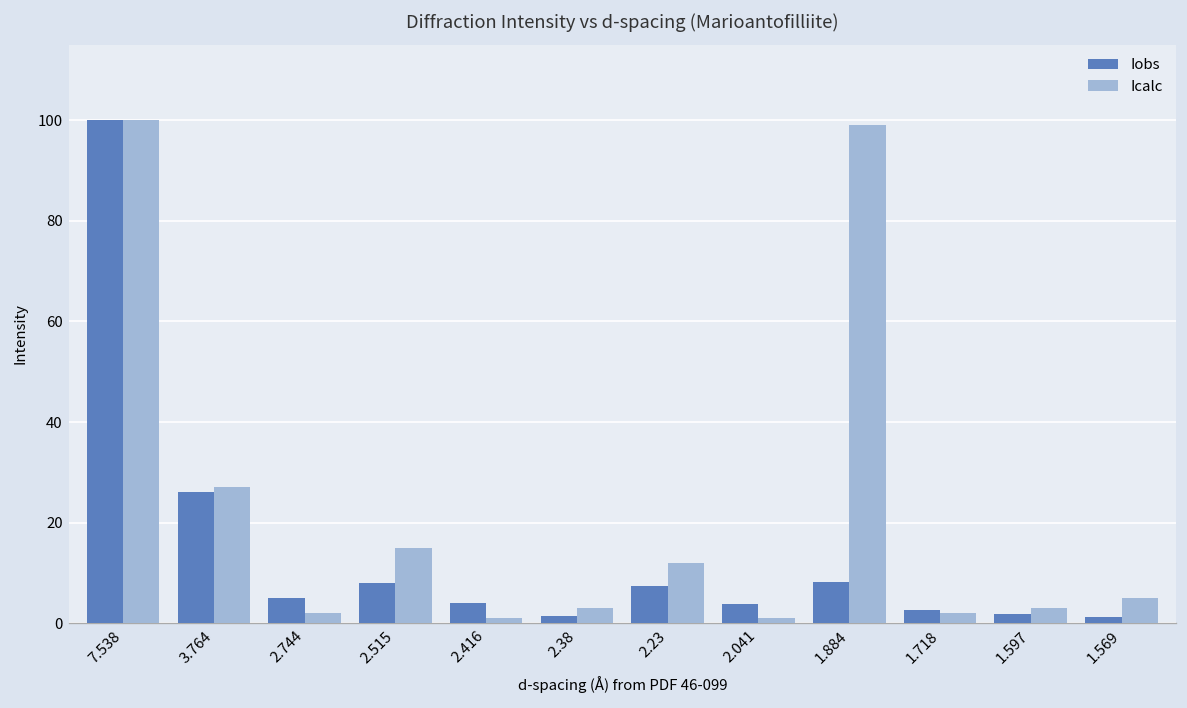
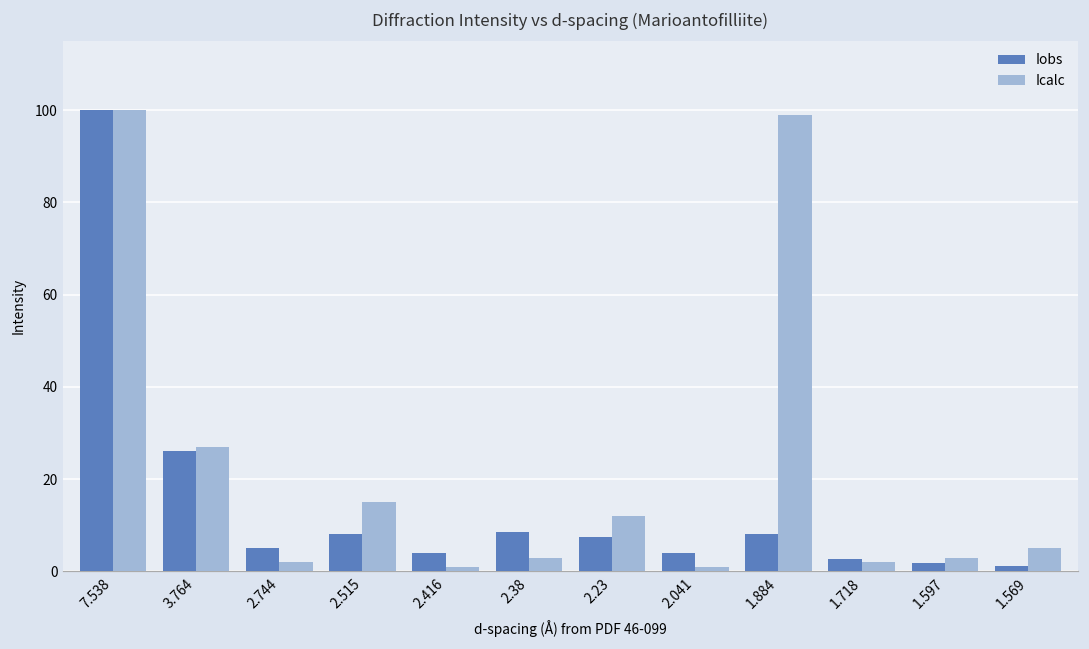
  {
    "Iobs": {
      "7.538": 100,
      "3.764": 26,
      "2.744": 5,
      "2.515": 8,
      "2.416": 4,
-     "2.38": 2,
+     "2.38": 9,
      "2.23": 8,
      "2.041": 4,
      "1.884": 8,
      "1.718": 3,
      "1.597": 2,
      "1.569": 1
    },
    "Icalc": {
      "7.538": 100,
      "3.764": 27,
      "2.744": 2,
      "2.515": 15,
      "2.416": 1,
      "2.38": 3,
      "2.23": 12,
      "2.041": 1,
      "1.884": 99,
      "1.718": 2,
      "1.597": 3,
      "1.569": 5
    }
  }
